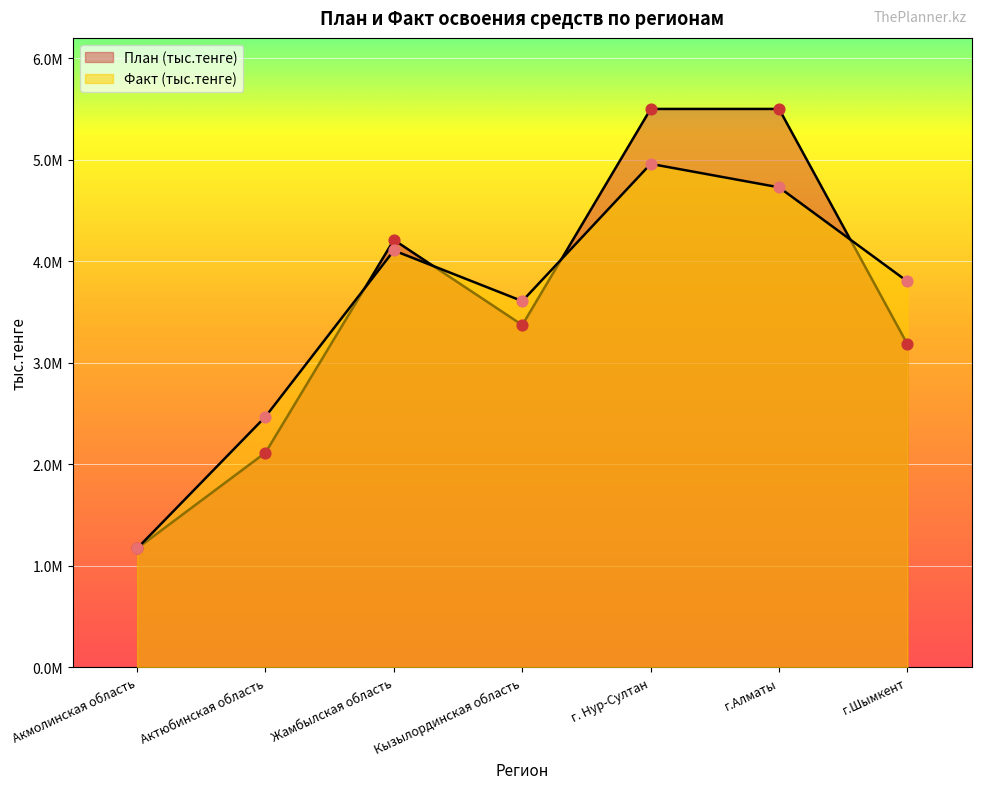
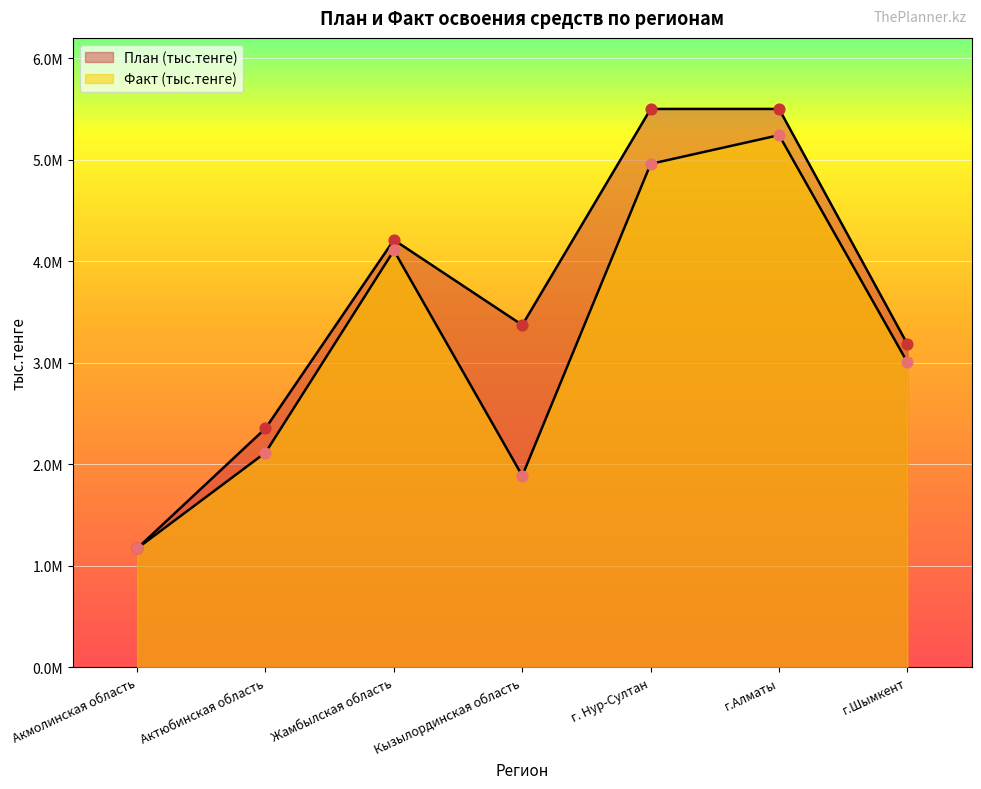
  {
    "План (тыс.тенге)": {
-     "Актюбинская область": 2110000,
+     "Актюбинская область": 2350000,
      "Жамбылская область": 4210000,
      "Кызылординская область": 3370000,
      "г. Нур-Султан": 5500000,
      "г.Алматы": 5500000,
      "г.Шымкент": 3180000
    },
    "Факт (тыс.тенге)": {
-     "Актюбинская область": 2470000,
+     "Актюбинская область": 2110000,
      "Жамбылская область": 4110000,
-     "Кызылординская область": 3610000,
+     "Кызылординская область": 1890000,
      "г. Нур-Султан": 4960000,
-     "г.Алматы": 4730000,
-     "г.Шымкент": 3800000
+     "г.Алматы": 5240000,
+     "г.Шымкент": 3000000
    }
  }
